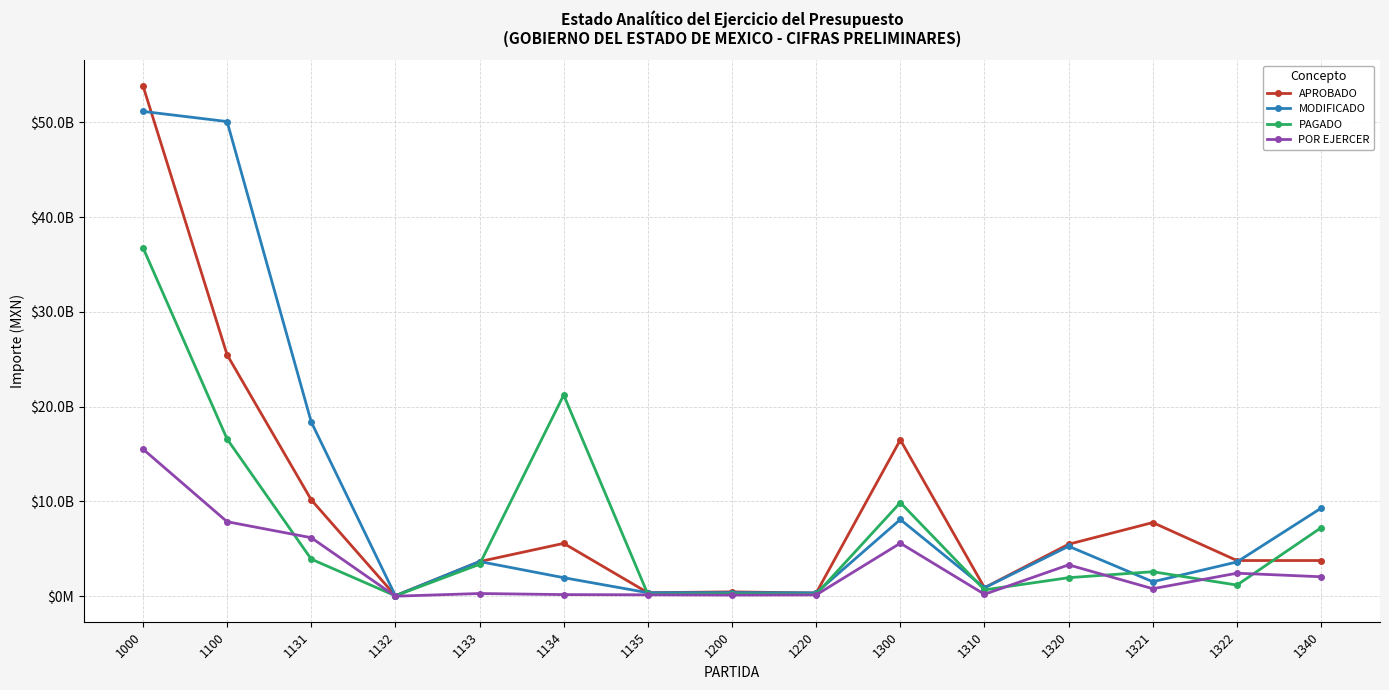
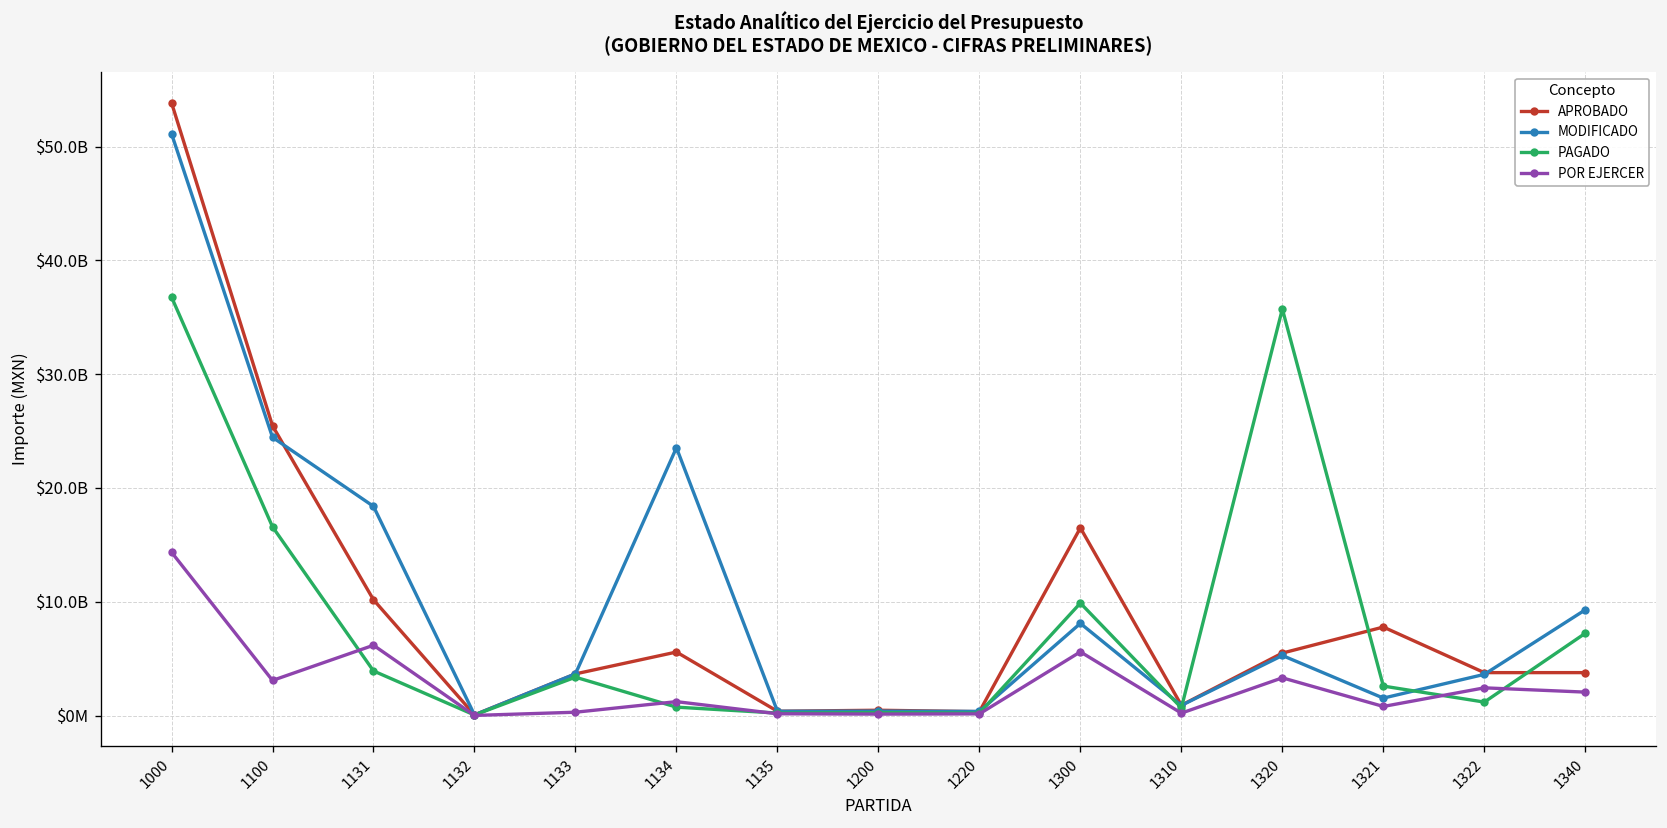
  {
    "APROBADO": {
      "1000": "$54000000000",
      "1100": "$25000000000",
      "1131": "$10000000000",
      "1134": "$6000000000",
      "1300": "$16000000000",
      "1321": "$8000000000",
      "1340": "$4000000000"
    },
    "MODIFICADO": {
      "1000": "$51000000000",
-     "1100": "$50000000000",
+     "1100": "$24000000000",
      "1131": "$18000000000",
-     "1134": "$2000000000",
+     "1134": "$24000000000",
      "1300": "$8000000000",
      "1321": "$2000000000",
      "1340": "$9000000000"
    },
    "PAGADO": {
      "1000": "$37000000000",
      "1100": "$17000000000",
      "1131": "$4000000000",
      "1133": "$3000000000",
-     "1134": "$21000000000",
+     "1134": "$1000000000",
      "1300": "$10000000000",
-     "1320": "$2000000000",
+     "1320": "$36000000000",
      "1321": "$3000000000",
      "1322": "$1000000000",
      "1340": "$7000000000"
    },
    "POR EJERCER": {
-     "1000": "$16000000000",
-     "1100": "$8000000000",
+     "1000": "$14000000000",
+     "1100": "$3000000000",
      "1131": "$6000000000",
      "1133": "$0",
-     "1134": "$0",
+     "1134": "$1000000000",
      "1300": "$6000000000",
      "1310": "$0",
      "1320": "$3000000000",
      "1321": "$1000000000",
      "1322": "$2000000000",
      "1340": "$2000000000"
    }
  }
